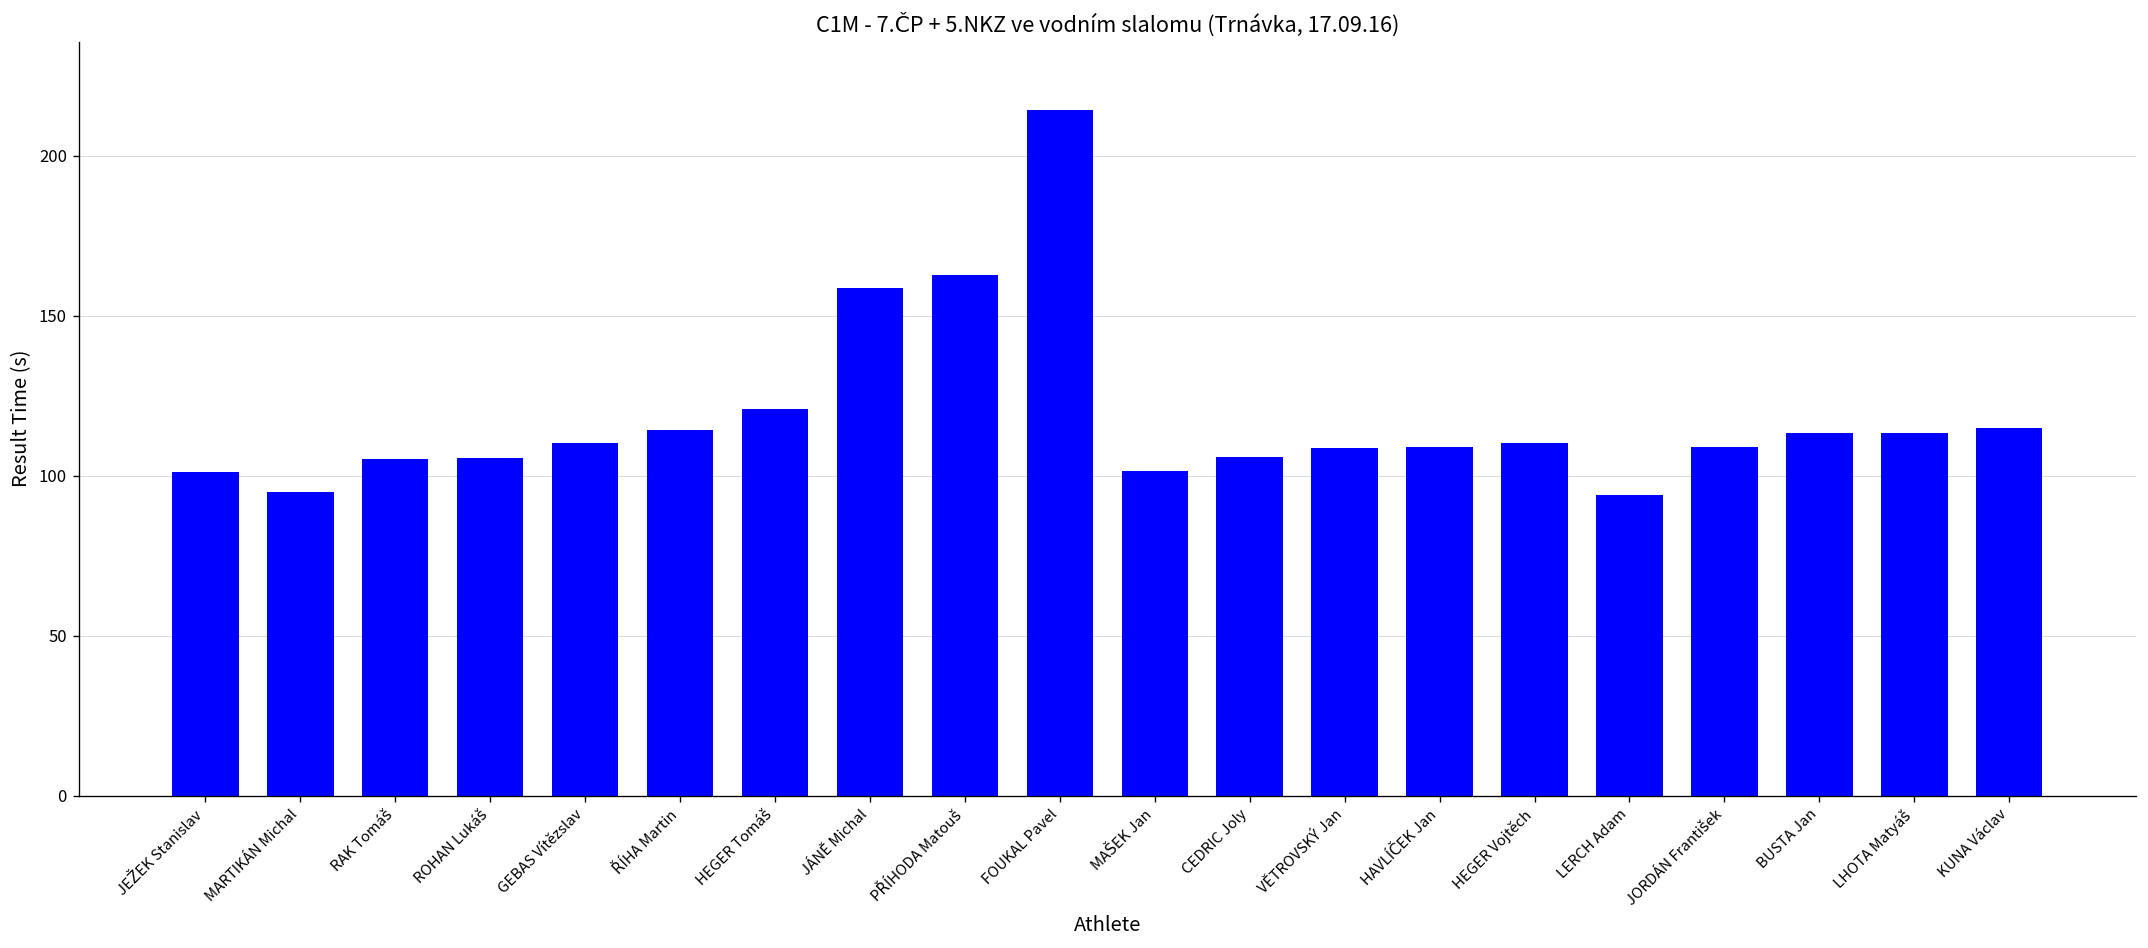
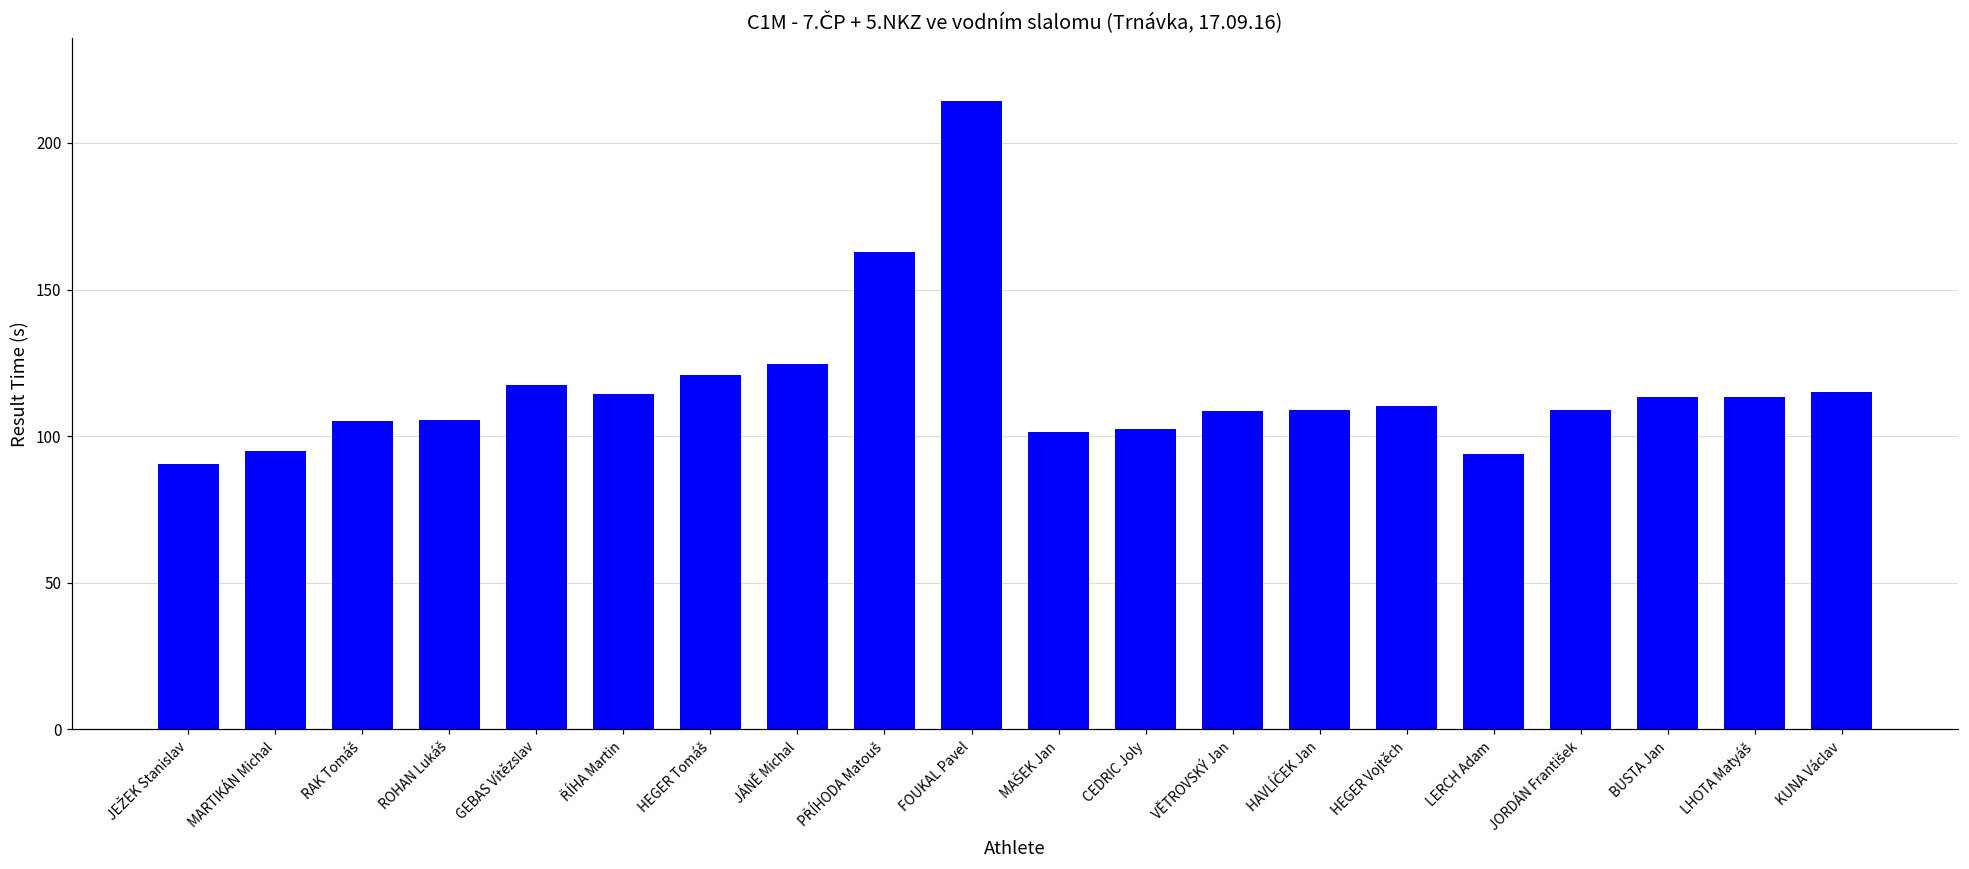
  {
-   "JEŽEK Stanislav": 101,
+   "JEŽEK Stanislav": 91,
    "MARTIKÁN Michal": 95,
    "RAK Tomáš": 105,
    "ROHAN Lukáš": 105,
-   "GEBAS Vítězslav": 110,
+   "GEBAS Vítězslav": 117,
    "ŘÍHA Martin": 114,
    "HEGER Tomáš": 121,
-   "JÁNĚ Michal": 159,
+   "JÁNĚ Michal": 125,
    "PŘÍHODA Matouš": 163,
    "FOUKAL Pavel": 214,
    "MAŠEK Jan": 102,
-   "CEDRIC Joly": 106,
+   "CEDRIC Joly": 103,
    "VĚTROVSKÝ Jan": 109,
    "HAVLÍČEK Jan": 109,
    "HEGER Vojtěch": 110,
    "LERCH Adam": 94,
    "JORDÁN František": 109,
    "BUSTA Jan": 113,
    "LHOTA Matyáš": 114,
    "KUNA Václav": 115
  }
